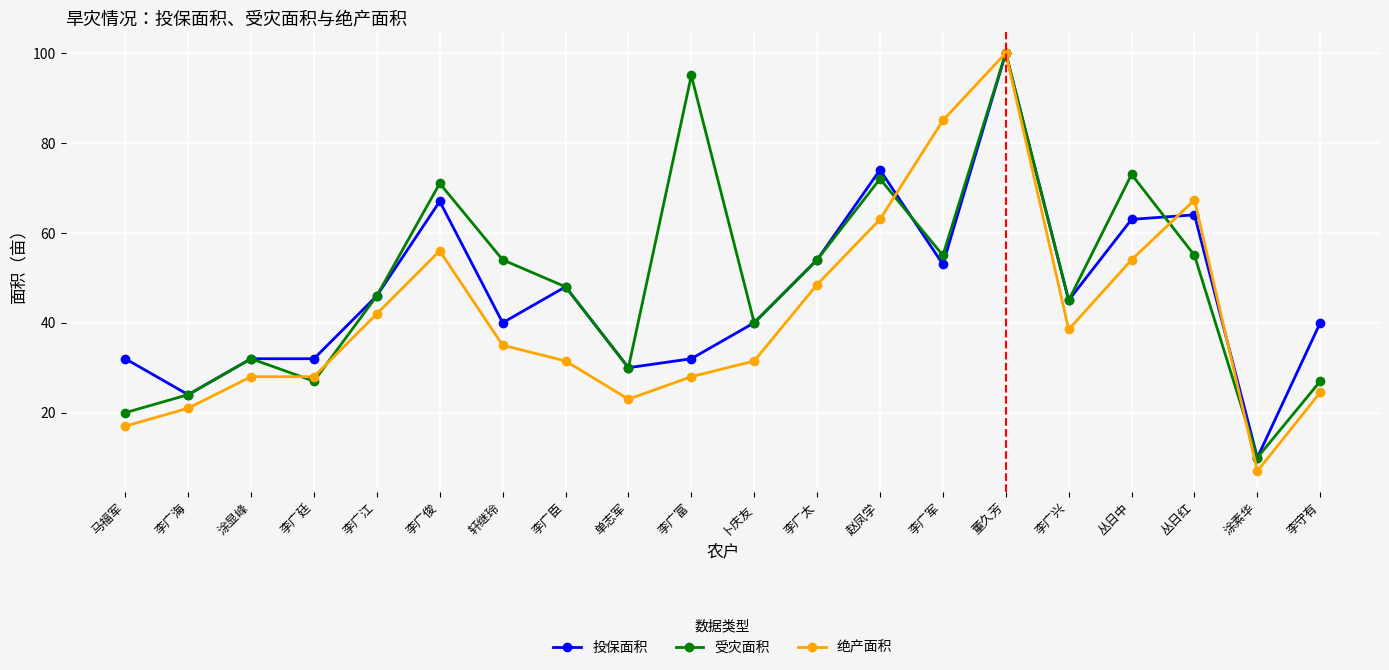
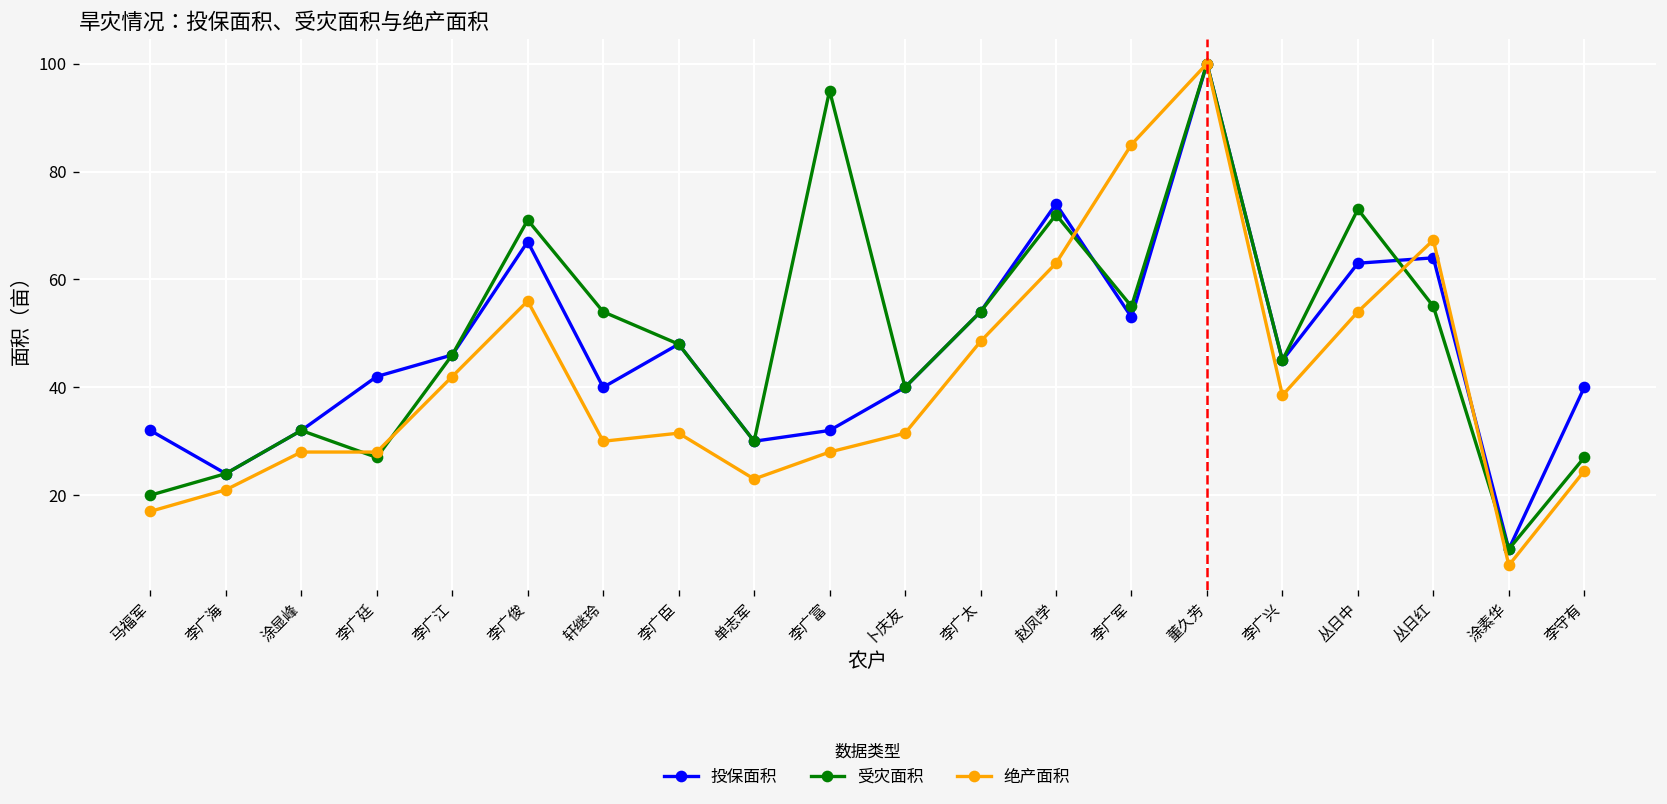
  {
    "投保面积": {
      "马福军": 32,
-     "李广廷": 32,
+     "李广廷": 42,
      "李广俊": 67,
      "轩继玲": 40,
      "李广富": 32,
      "赵凤学": 74,
      "李广军": 53,
      "丛日中": 63,
      "丛日红": 64,
      "李守有": 40
    },
    "受灾面积": {
      "马福军": 20,
      "李广廷": 27,
      "李广俊": 71,
      "轩继玲": 54,
      "李广富": 95,
      "赵凤学": 72,
      "李广军": 55,
      "丛日中": 73,
      "丛日红": 55,
      "李守有": 27
    },
    "绝产面积": {
      "马福军": 17,
      "李广海": 21,
      "涂显峰": 28,
      "李广廷": 28,
      "李广江": 42,
      "李广俊": 56,
-     "轩继玲": 35,
+     "轩继玲": 30,
      "李广臣": 32,
      "单志军": 23,
      "李广富": 28,
      "卜庆友": 32,
      "李广太": 49,
      "赵凤学": 63,
      "李广军": 85,
      "李广兴": 39,
      "丛日中": 54,
      "丛日红": 67,
      "涂素华": 7,
      "李守有": 25
    }
  }
